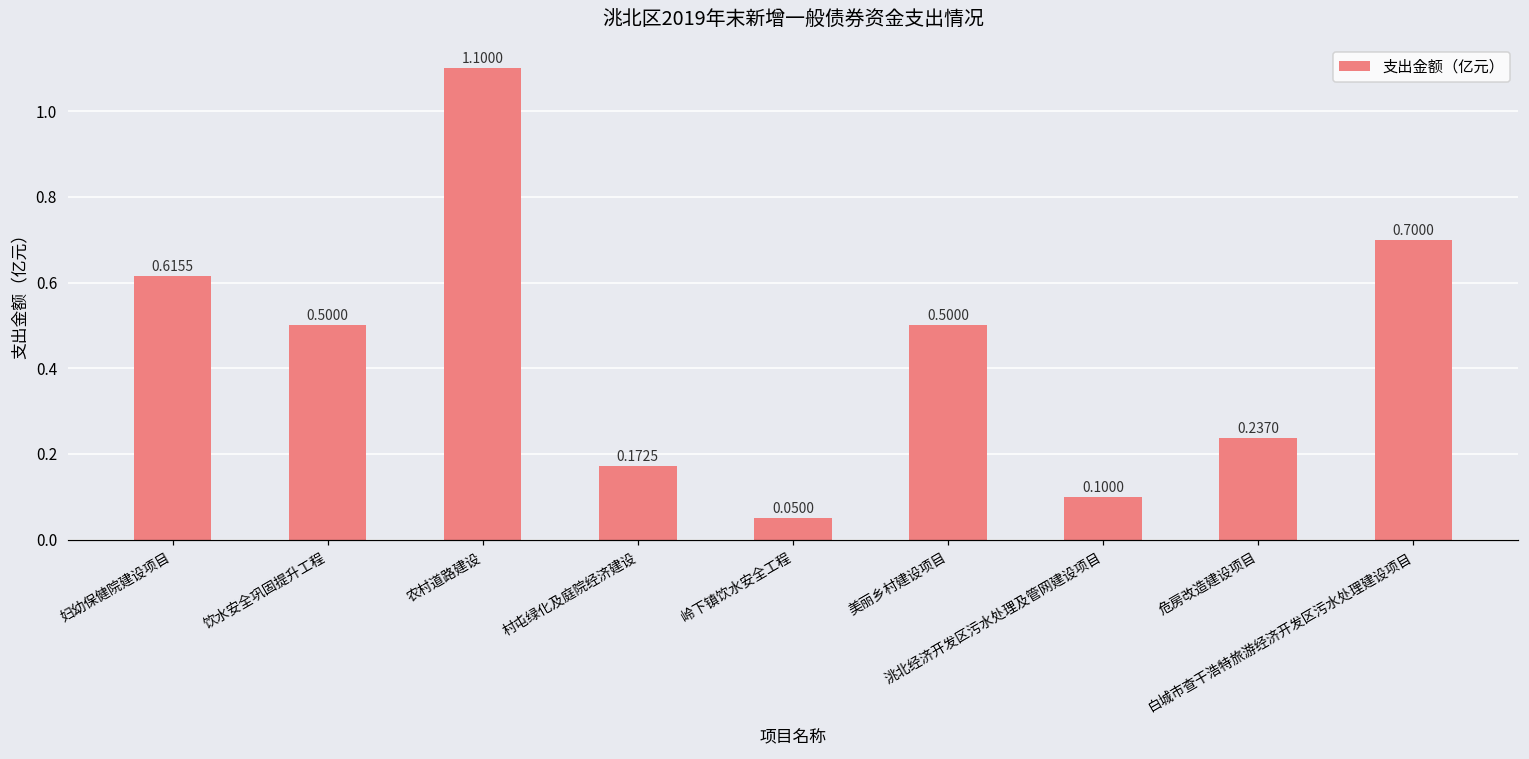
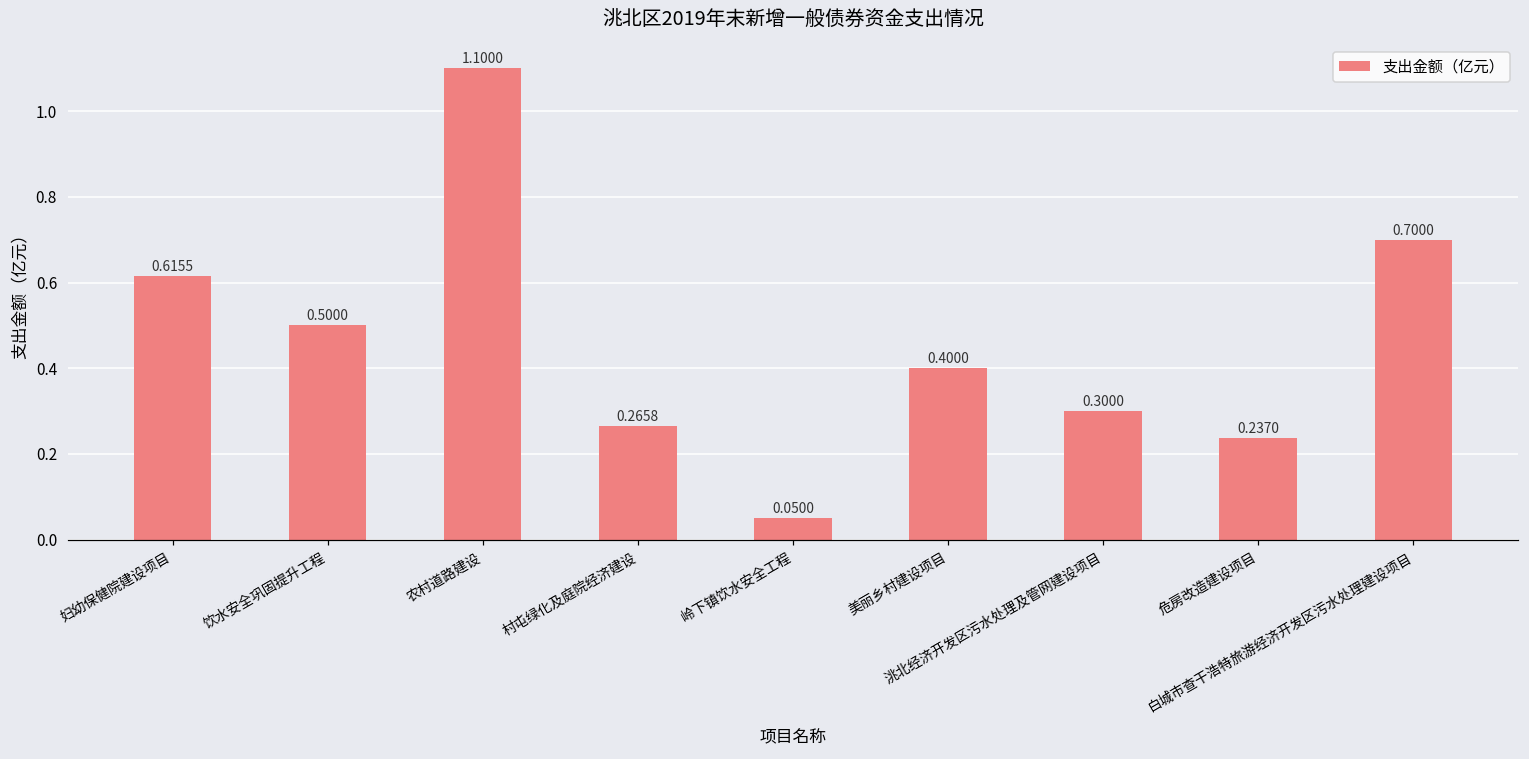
  {
    "妇幼保健院建设项目": 0.6155,
    "饮水安全巩固提升工程": 0.5000,
    "农村道路建设": 1.1000,
-   "村屯绿化及庭院经济建设": 0.1725,
+   "村屯绿化及庭院经济建设": 0.2658,
    "岭下镇饮水安全工程": 0.0500,
-   "美丽乡村建设项目": 0.5000,
-   "洮北经济开发区污水处理及管网建设项目": 0.1000,
+   "美丽乡村建设项目": 0.4000,
+   "洮北经济开发区污水处理及管网建设项目": 0.3000,
    "危房改造建设项目": 0.2370,
    "白城市查干浩特旅游经济开发区污水处理建设项目": 0.7000
  }
